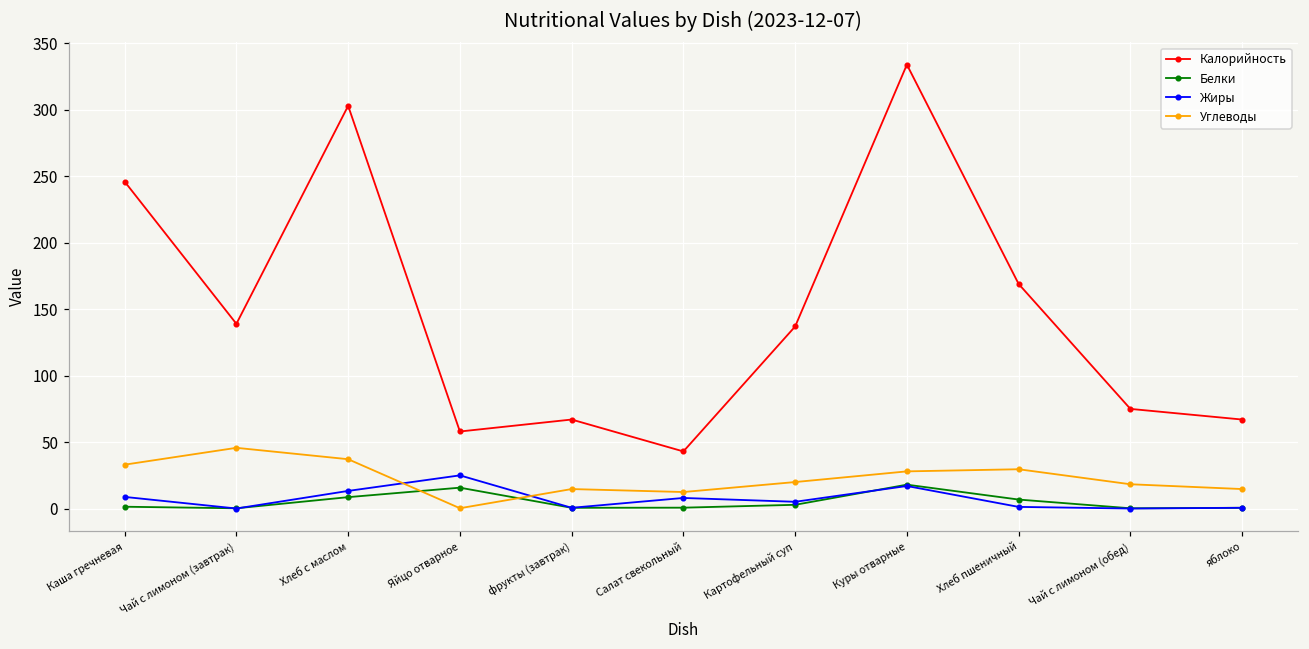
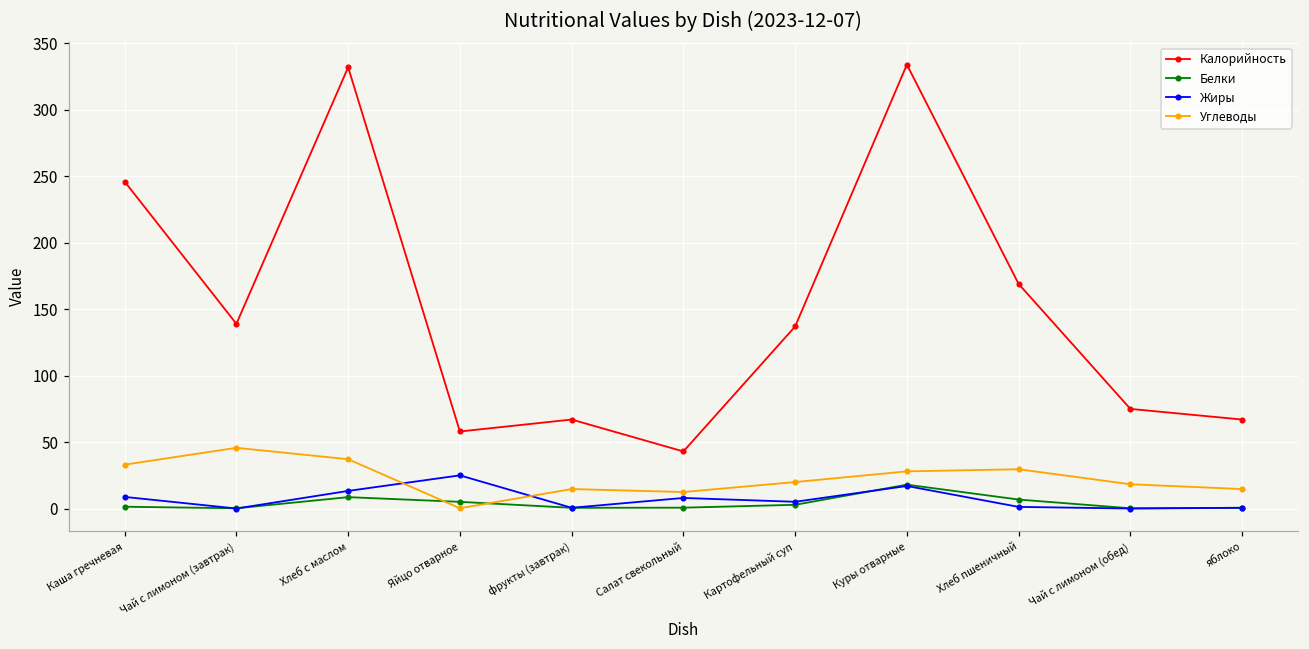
  {
    "Калорийность": {
      "Каша гречневая": 246,
      "Чай с лимоном (завтрак)": 139,
-     "Хлеб с маслом": 303,
+     "Хлеб с маслом": 332,
      "Яйцо отварное": 58,
      "фрукты (завтрак)": 67,
      "Салат свекольный": 43,
      "Картофельный суп": 137,
      "Куры отварные": 334,
      "Хлеб пшеничный": 169,
      "Чай с лимоном (обед)": 75,
      "яблоко": 67
    },
    "Белки": {
      "Каша гречневая": 1,
      "Хлеб с маслом": 9,
-     "Яйцо отварное": 16,
+     "Яйцо отварное": 5,
      "Салат свекольный": 1,
      "Картофельный суп": 3,
      "Хлеб пшеничный": 7
    },
    "Жиры": {
      "Каша гречневая": 9,
      "Хлеб с маслом": 13,
      "Яйцо отварное": 25,
      "Салат свекольный": 8,
      "Картофельный суп": 5,
      "Хлеб пшеничный": 1
    },
    "Углеводы": {
      "Каша гречневая": 33,
      "Чай с лимоном (завтрак)": 46,
      "Хлеб с маслом": 37,
      "Яйцо отварное": 0,
      "фрукты (завтрак)": 15,
      "Салат свекольный": 12,
      "Картофельный суп": 20,
      "Куры отварные": 28,
      "Хлеб пшеничный": 30,
      "Чай с лимоном (обед)": 18,
      "яблоко": 15
    }
  }
